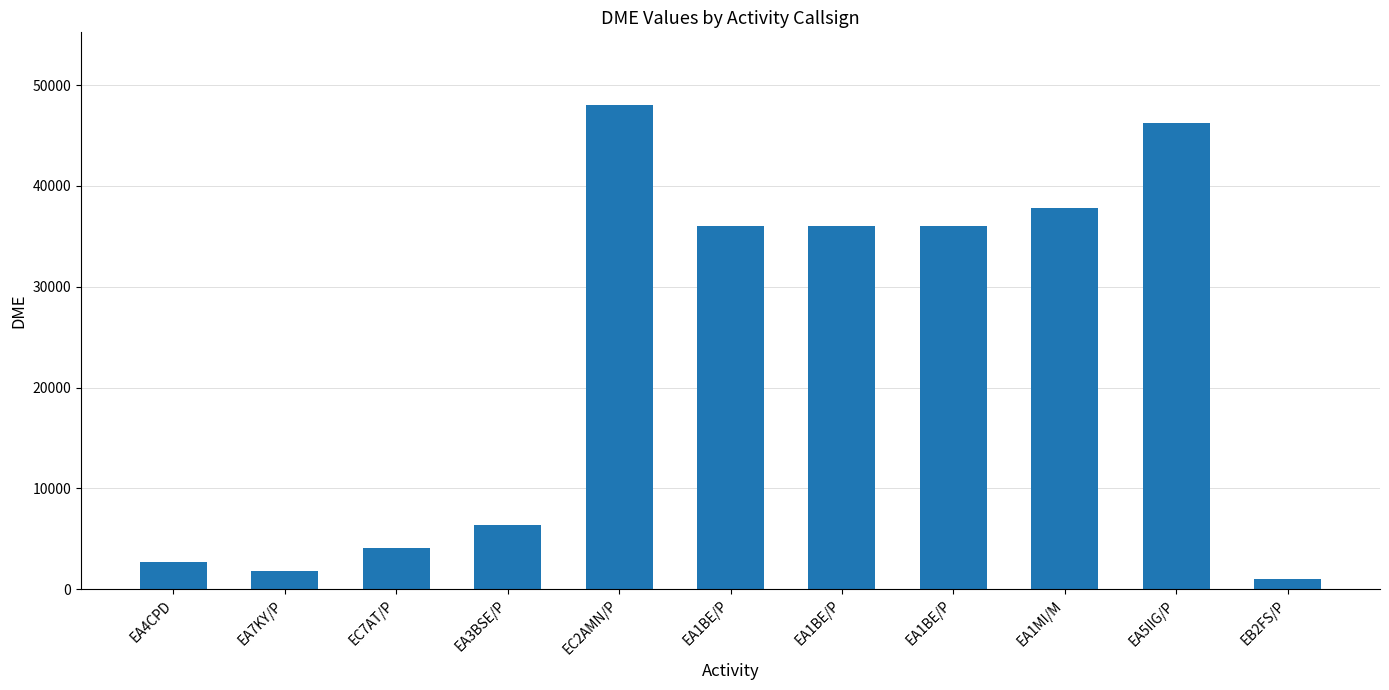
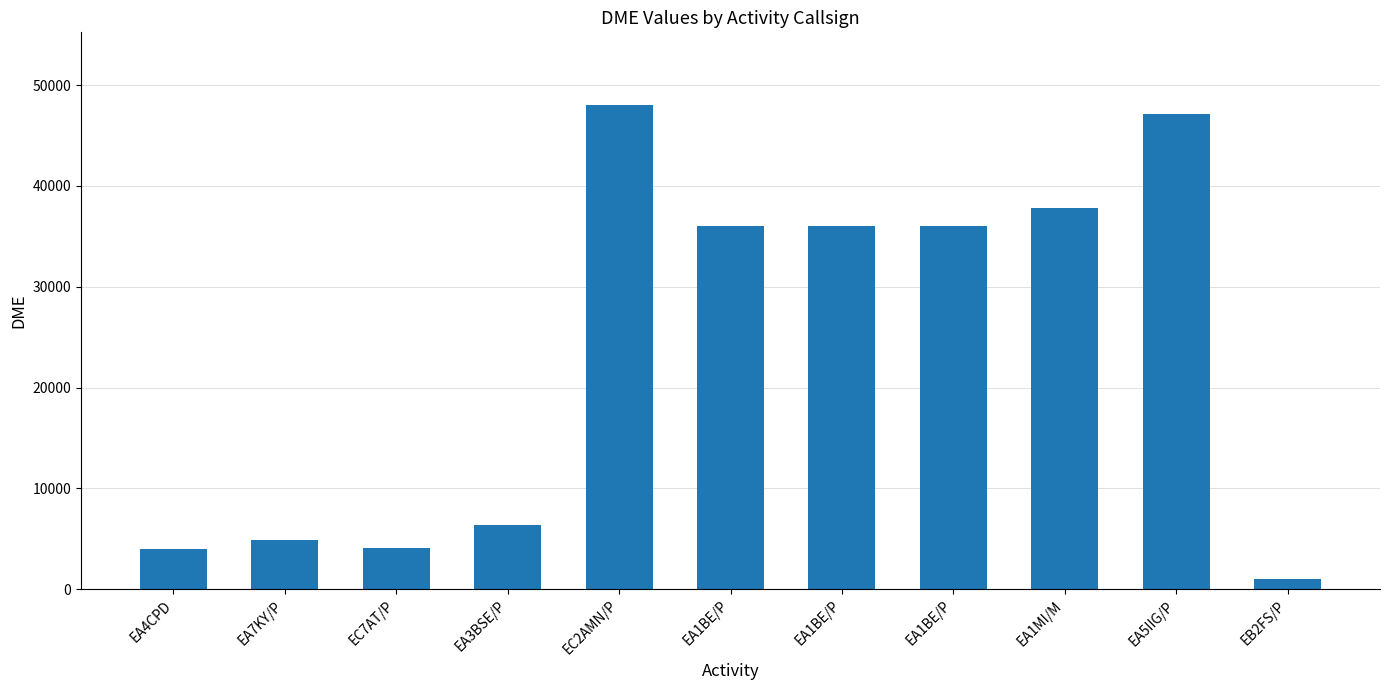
  {
-   "EA4CPD": 2700,
-   "EA7KY/P": 1800,
+   "EA4CPD": 4000,
+   "EA7KY/P": 4900,
    "EC7AT/P": 4100,
    "EA3BSE/P": 6400,
    "EC2AMN/P": 48000,
    "EA1MI/M": 37800,
-   "EA5IIG/P": 46200,
+   "EA5IIG/P": 47100,
    "EB2FS/P": 1000
  }
